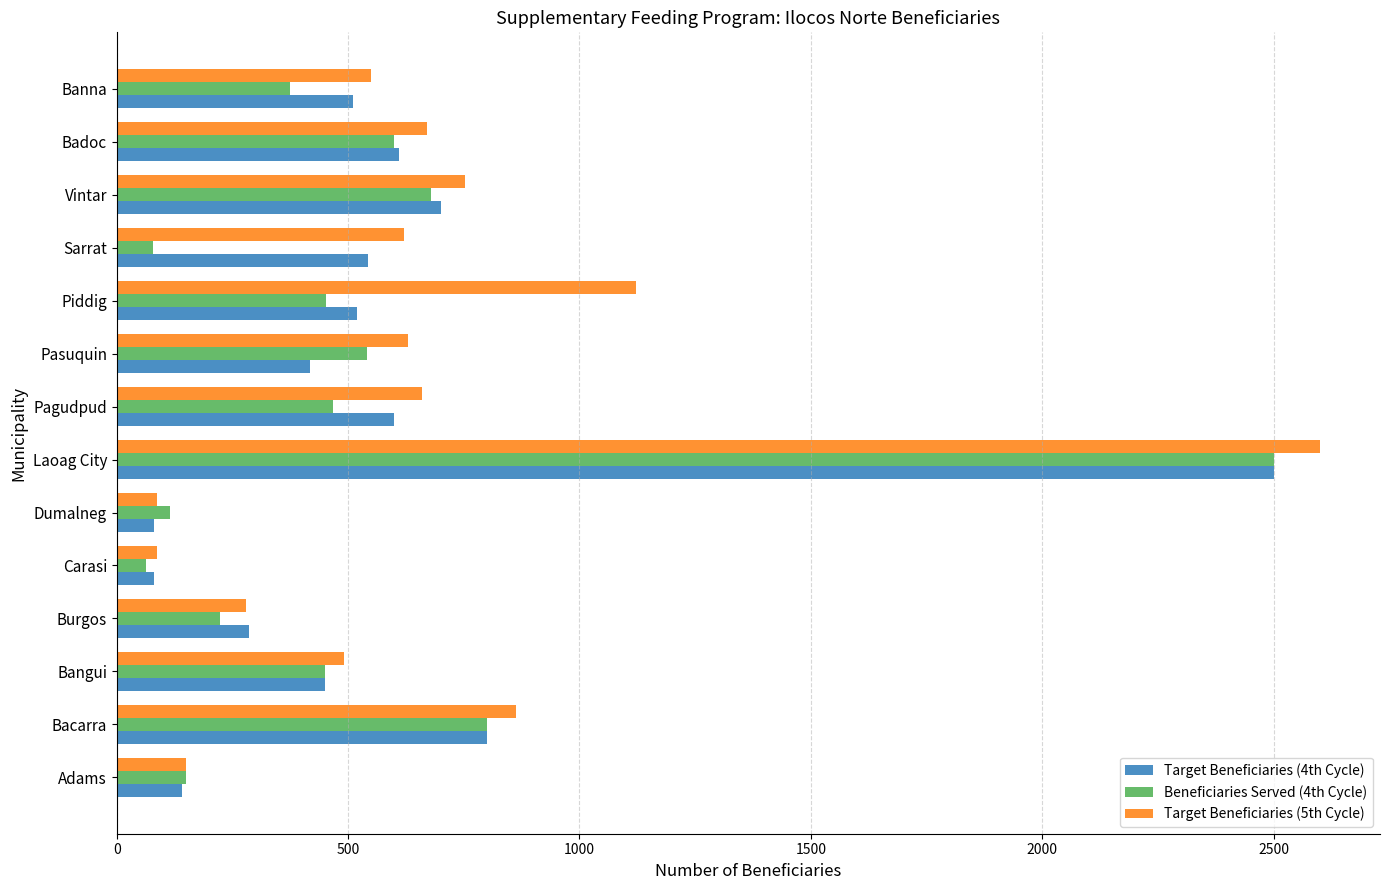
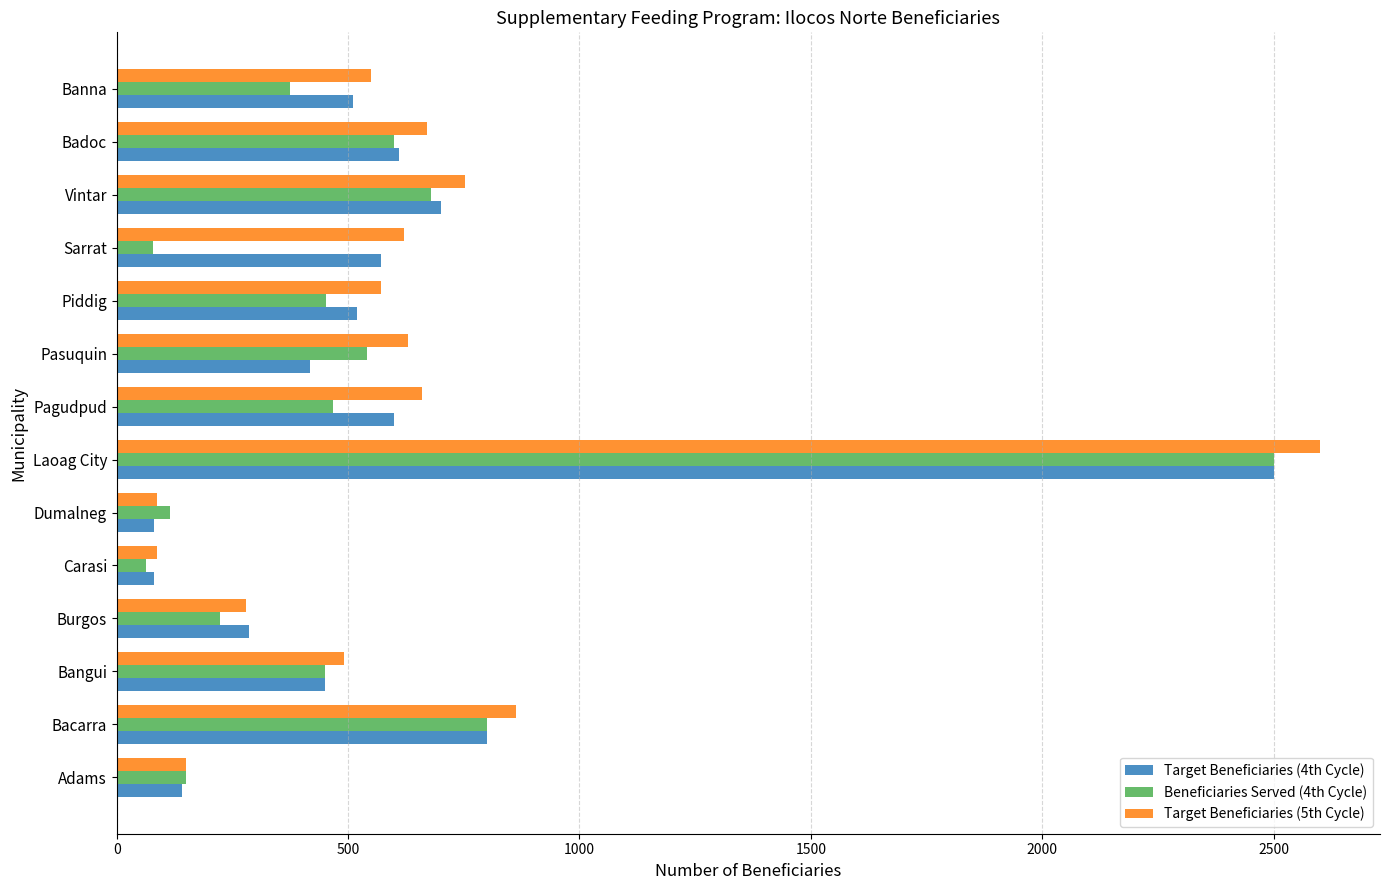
  {
    "Target Beneficiaries (4th Cycle)": {
      "Banna": 510,
      "Badoc": 610,
      "Vintar": 700,
-     "Sarrat": 540,
+     "Sarrat": 570,
      "Piddig": 520,
      "Pasuquin": 420,
      "Pagudpud": 600,
      "Laoag City": 2500,
      "Dumalneg": 80,
      "Carasi": 80,
      "Burgos": 290,
      "Bangui": 450,
      "Bacarra": 800,
      "Adams": 140
    },
    "Beneficiaries Served (4th Cycle)": {
      "Banna": 370,
      "Badoc": 600,
      "Vintar": 680,
      "Sarrat": 80,
      "Piddig": 450,
      "Pasuquin": 540,
      "Pagudpud": 470,
      "Laoag City": 2500,
      "Dumalneg": 120,
      "Carasi": 60,
      "Burgos": 220,
      "Bangui": 450,
      "Bacarra": 800,
      "Adams": 150
    },
    "Target Beneficiaries (5th Cycle)": {
      "Banna": 550,
      "Badoc": 670,
      "Vintar": 750,
      "Sarrat": 620,
-     "Piddig": 1120,
+     "Piddig": 570,
      "Pasuquin": 630,
      "Pagudpud": 660,
      "Laoag City": 2600,
      "Dumalneg": 90,
      "Carasi": 90,
      "Burgos": 280,
      "Bangui": 490,
      "Bacarra": 860,
      "Adams": 150
    }
  }
